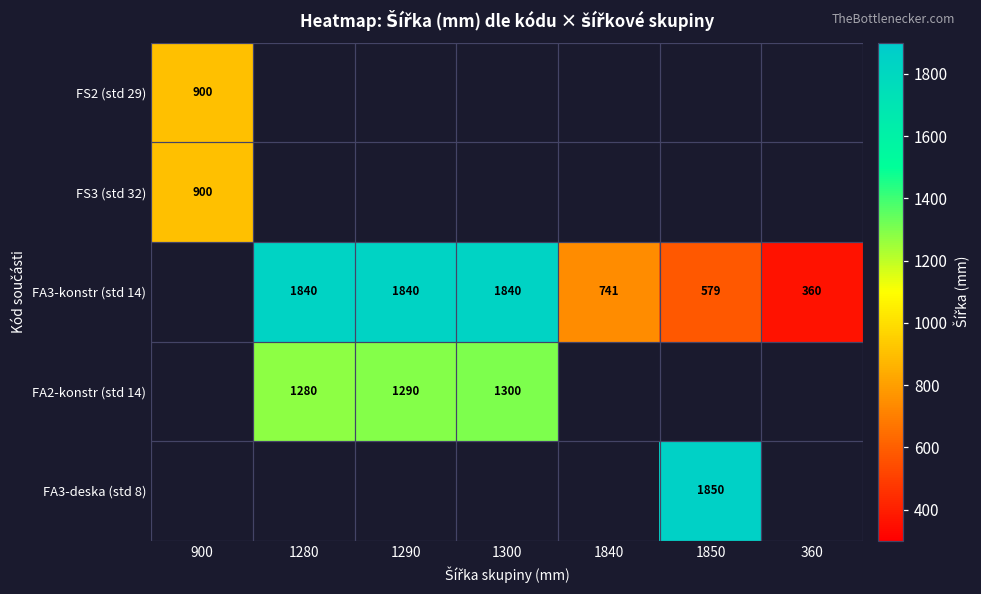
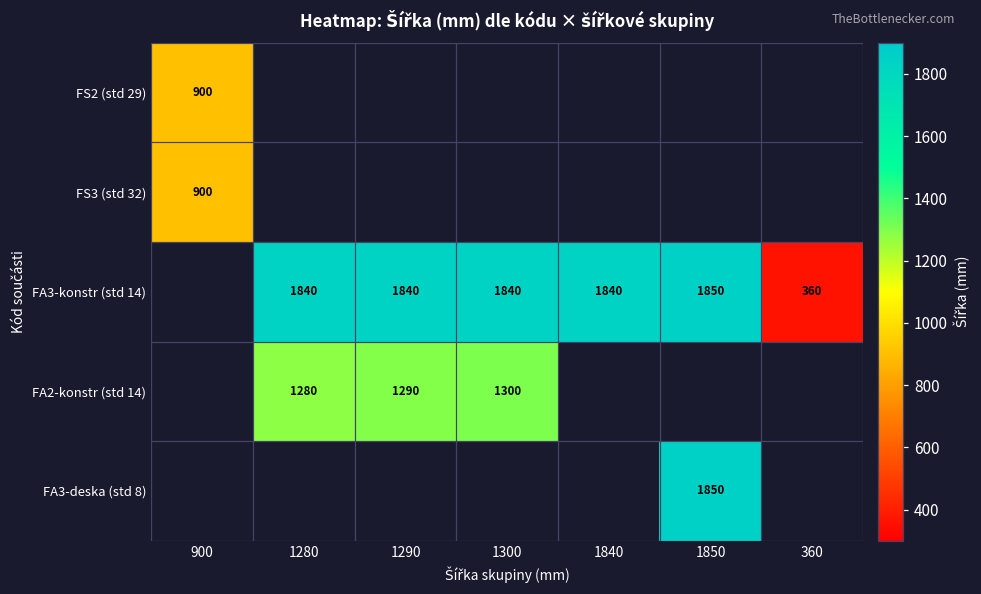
  {
    "FS2 (std 29)": {
      "900": 900
    },
    "FS3 (std 32)": {
      "900": 900
    },
    "FA3-konstr (std 14)": {
      "1280": 1840,
      "1290": 1840,
      "1300": 1840,
-     "1840": 741,
-     "1850": 579,
+     "1840": 1840,
+     "1850": 1850,
      "360": 360
    },
    "FA2-konstr (std 14)": {
      "1280": 1280,
      "1290": 1290,
      "1300": 1300
    },
    "FA3-deska (std 8)": {
      "1850": 1850
    }
  }
